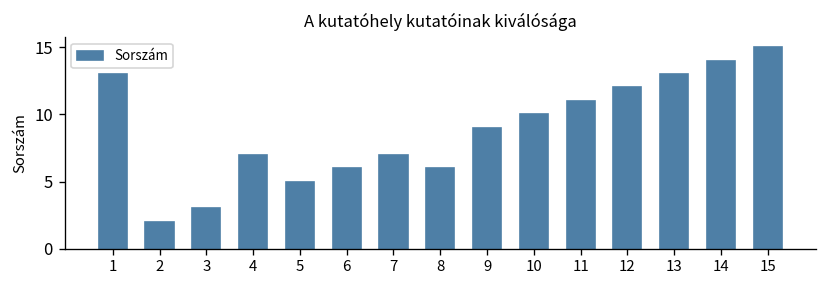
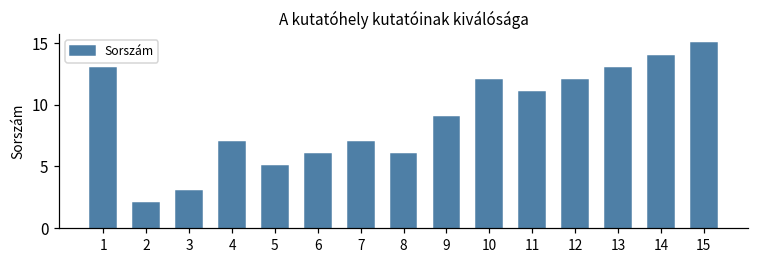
  {
    "1": 13,
    "2": 2,
    "3": 3,
    "4": 7,
    "5": 5,
    "6": 6,
    "7": 7,
    "8": 6,
    "9": 9,
-   "10": 10,
+   "10": 12,
    "11": 11,
    "12": 12,
    "13": 13,
    "14": 14,
    "15": 15
  }
